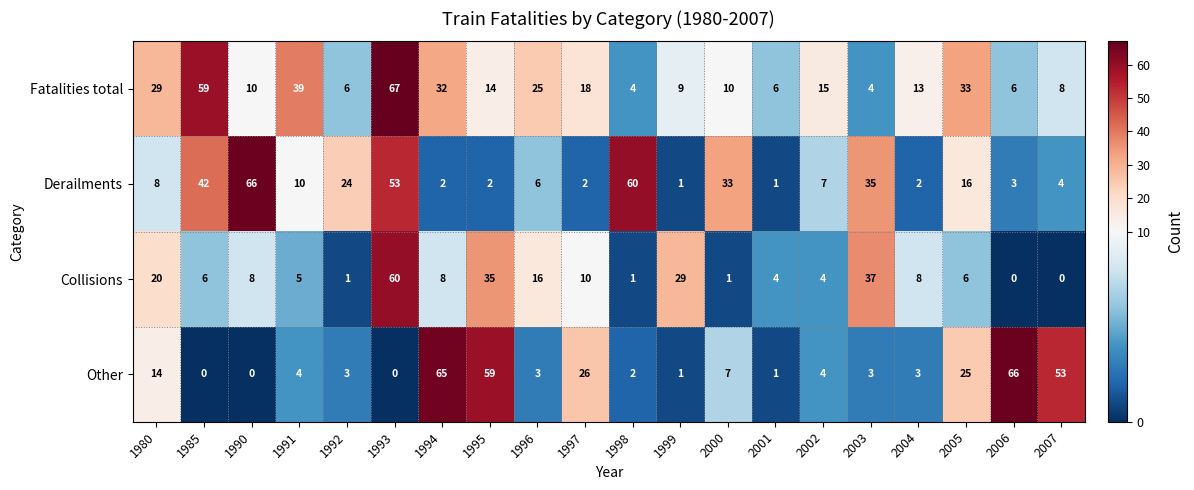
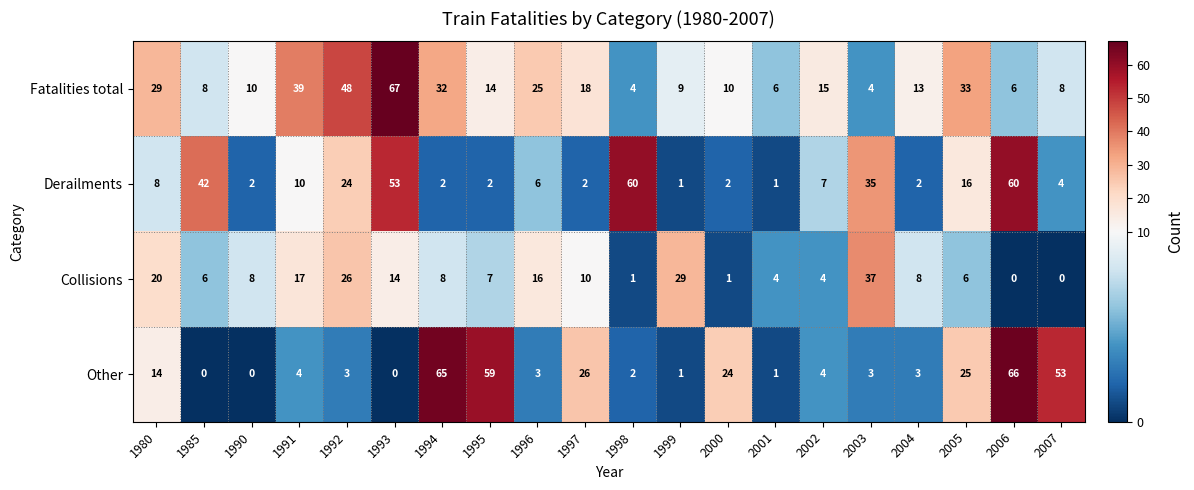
  {
    "Fatalities total": {
      "1980": 29,
-     "1985": 59,
+     "1985": 8,
      "1990": 10,
      "1991": 39,
-     "1992": 6,
+     "1992": 48,
      "1993": 67,
      "1994": 32,
      "1995": 14,
      "1996": 25,
      "1997": 18,
      "1998": 4,
      "1999": 9,
      "2000": 10,
      "2001": 6,
      "2002": 15,
      "2003": 4,
      "2004": 13,
      "2005": 33,
      "2006": 6,
      "2007": 8
    },
    "Derailments": {
      "1980": 8,
      "1985": 42,
-     "1990": 66,
+     "1990": 2,
      "1991": 10,
      "1992": 24,
      "1993": 53,
      "1994": 2,
      "1995": 2,
      "1996": 6,
      "1997": 2,
      "1998": 60,
      "1999": 1,
-     "2000": 33,
+     "2000": 2,
      "2001": 1,
      "2002": 7,
      "2003": 35,
      "2004": 2,
      "2005": 16,
-     "2006": 3,
+     "2006": 60,
      "2007": 4
    },
    "Collisions": {
      "1980": 20,
      "1985": 6,
      "1990": 8,
-     "1991": 5,
-     "1992": 1,
-     "1993": 60,
+     "1991": 17,
+     "1992": 26,
+     "1993": 14,
      "1994": 8,
-     "1995": 35,
+     "1995": 7,
      "1996": 16,
      "1997": 10,
      "1998": 1,
      "1999": 29,
      "2000": 1,
      "2001": 4,
      "2002": 4,
      "2003": 37,
      "2004": 8,
      "2005": 6,
      "2006": 0,
      "2007": 0
    },
    "Other": {
      "1980": 14,
      "1985": 0,
      "1990": 0,
      "1991": 4,
      "1992": 3,
      "1993": 0,
      "1994": 65,
      "1995": 59,
      "1996": 3,
      "1997": 26,
      "1998": 2,
      "1999": 1,
-     "2000": 7,
+     "2000": 24,
      "2001": 1,
      "2002": 4,
      "2003": 3,
      "2004": 3,
      "2005": 25,
      "2006": 66,
      "2007": 53
    }
  }
